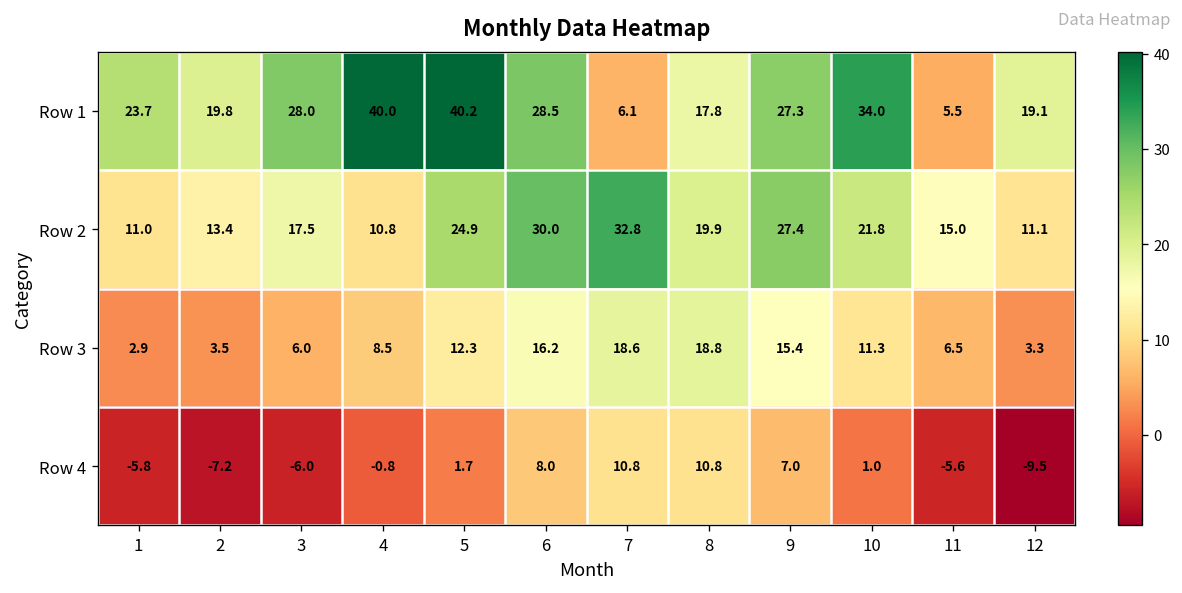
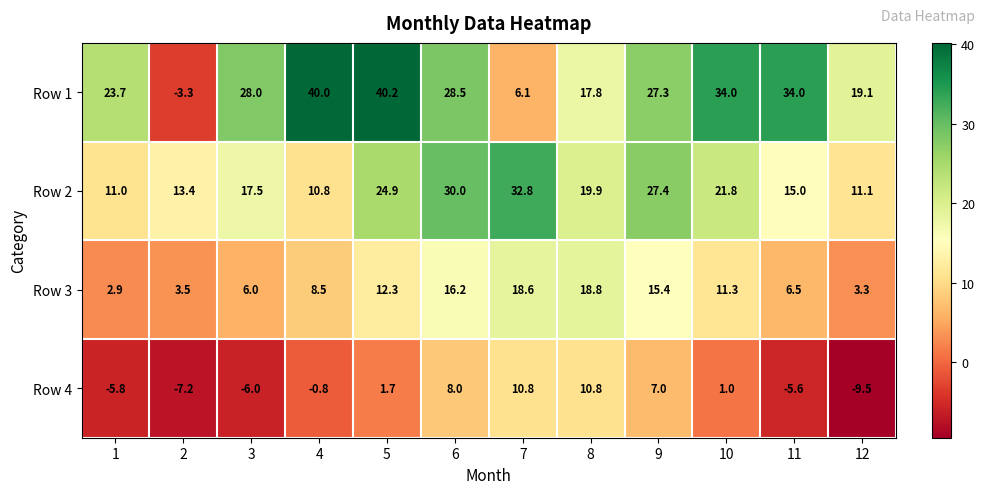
  {
    "Row 1": {
      "1": 23.7,
-     "2": 19.8,
+     "2": -3.3,
      "3": 28.0,
      "4": 40.0,
      "5": 40.2,
      "6": 28.5,
      "7": 6.1,
      "8": 17.8,
      "9": 27.3,
      "10": 34.0,
-     "11": 5.5,
+     "11": 34.0,
      "12": 19.1
    },
    "Row 2": {
      "1": 11.0,
      "2": 13.4,
      "3": 17.5,
      "4": 10.8,
      "5": 24.9,
      "6": 30.0,
      "7": 32.8,
      "8": 19.9,
      "9": 27.4,
      "10": 21.8,
      "11": 15.0,
      "12": 11.1
    },
    "Row 3": {
      "1": 2.9,
      "2": 3.5,
      "3": 6.0,
      "4": 8.5,
      "5": 12.3,
      "6": 16.2,
      "7": 18.6,
      "8": 18.8,
      "9": 15.4,
      "10": 11.3,
      "11": 6.5,
      "12": 3.3
    },
    "Row 4": {
      "1": -5.8,
      "2": -7.2,
      "3": -6.0,
      "4": -0.8,
      "5": 1.7,
      "6": 8.0,
      "7": 10.8,
      "8": 10.8,
      "9": 7.0,
      "10": 1.0,
      "11": -5.6,
      "12": -9.5
    }
  }
